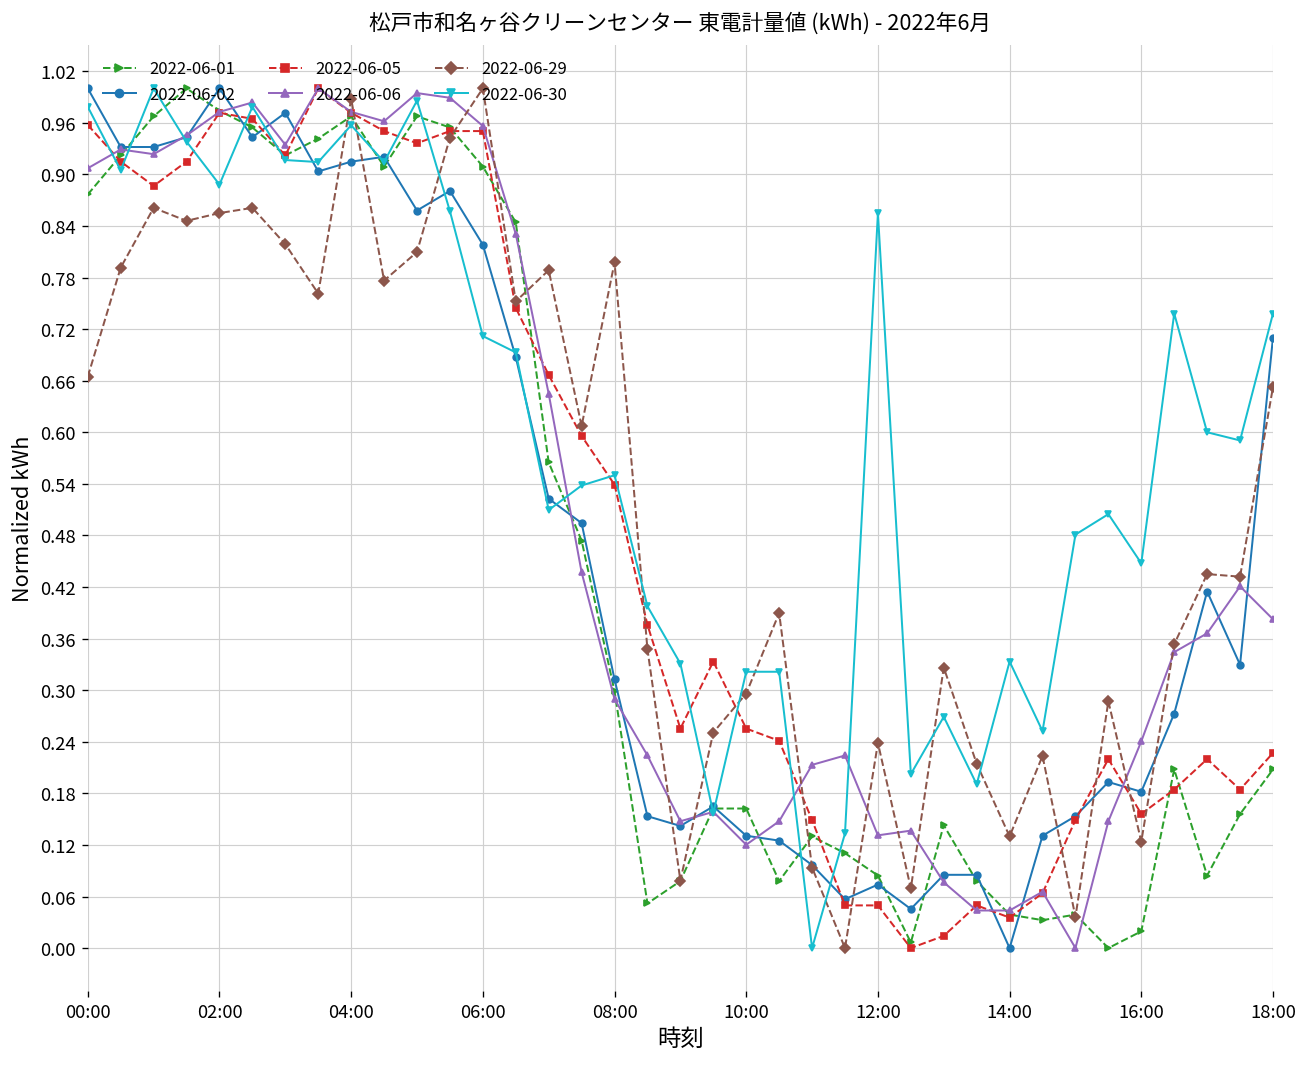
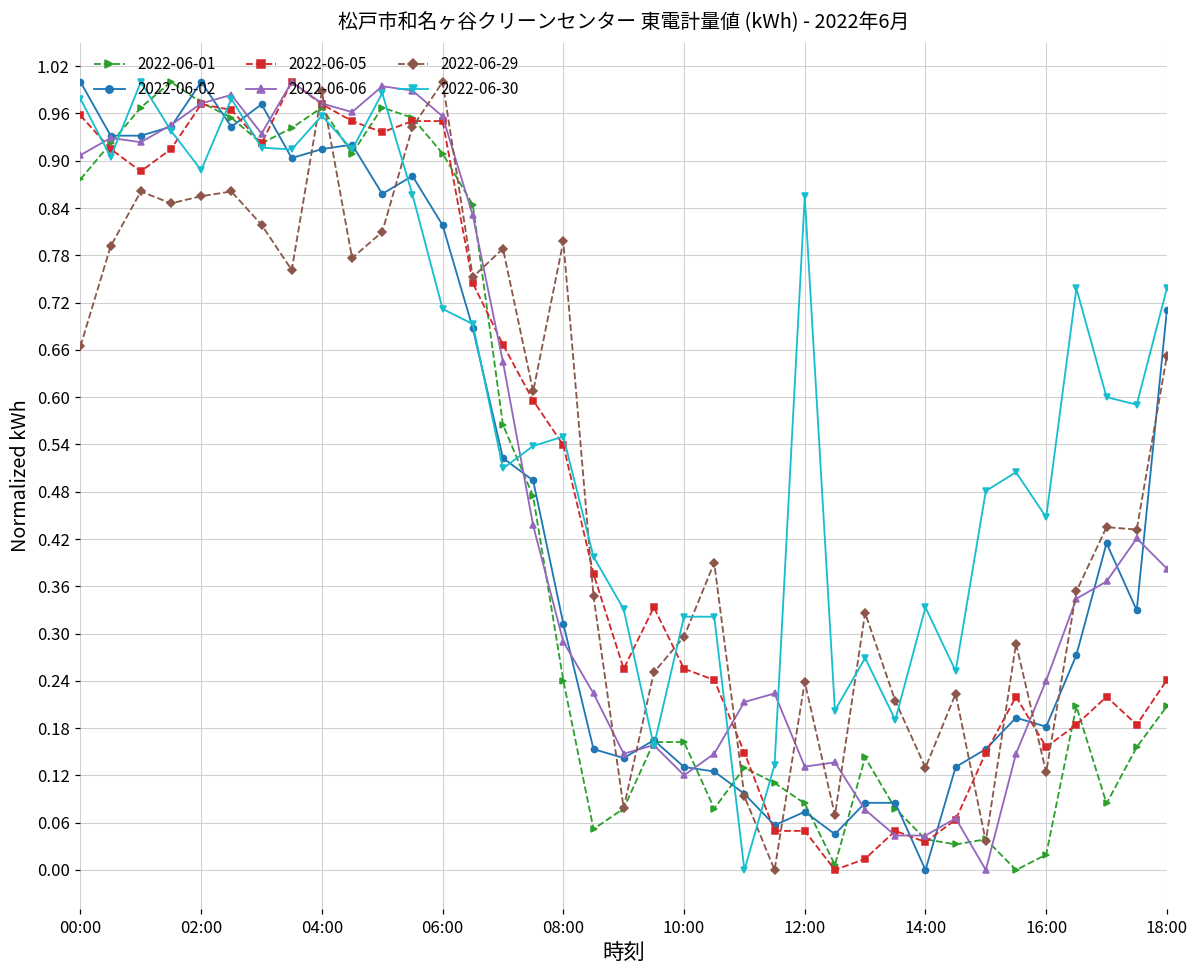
  {
    "2022-06-01": {
      "00:00": 0.88,
      "04:00": 0.97,
      "06:00": 0.91,
-     "08:00": 0.30,
+     "08:00": 0.24,
      "10:00": 0.16,
      "12:00": 0.08,
      "16:00": 0.02,
      "18:00": 0.21
    },
    "2022-06-02": {
      "00:00": 1.00,
      "02:00": 1.00,
      "04:00": 0.91,
      "06:00": 0.82,
      "08:00": 0.31,
      "10:00": 0.13,
      "12:00": 0.07,
      "14:00": 0.00,
      "16:00": 0.18,
      "18:00": 0.71
    },
    "2022-06-05": {
      "00:00": 0.96,
      "06:00": 0.95,
      "08:00": 0.54,
      "10:00": 0.26,
      "12:00": 0.05,
      "16:00": 0.16,
-     "18:00": 0.23
+     "18:00": 0.24
    },
    "2022-06-06": {
      "00:00": 0.91,
      "06:00": 0.96,
      "08:00": 0.29,
      "10:00": 0.12,
      "12:00": 0.13,
      "14:00": 0.04,
      "16:00": 0.24,
      "18:00": 0.38
    },
    "2022-06-29": {
      "00:00": 0.66,
      "02:00": 0.85,
      "04:00": 0.99,
      "06:00": 1.00,
      "08:00": 0.80,
      "10:00": 0.30,
      "12:00": 0.24,
      "14:00": 0.13,
      "16:00": 0.12,
      "18:00": 0.65
    },
    "2022-06-30": {
      "00:00": 0.98,
      "02:00": 0.89,
      "04:00": 0.96,
      "06:00": 0.71,
      "08:00": 0.55,
      "10:00": 0.32,
      "12:00": 0.85,
      "14:00": 0.33,
      "16:00": 0.45,
      "18:00": 0.74
    }
  }
